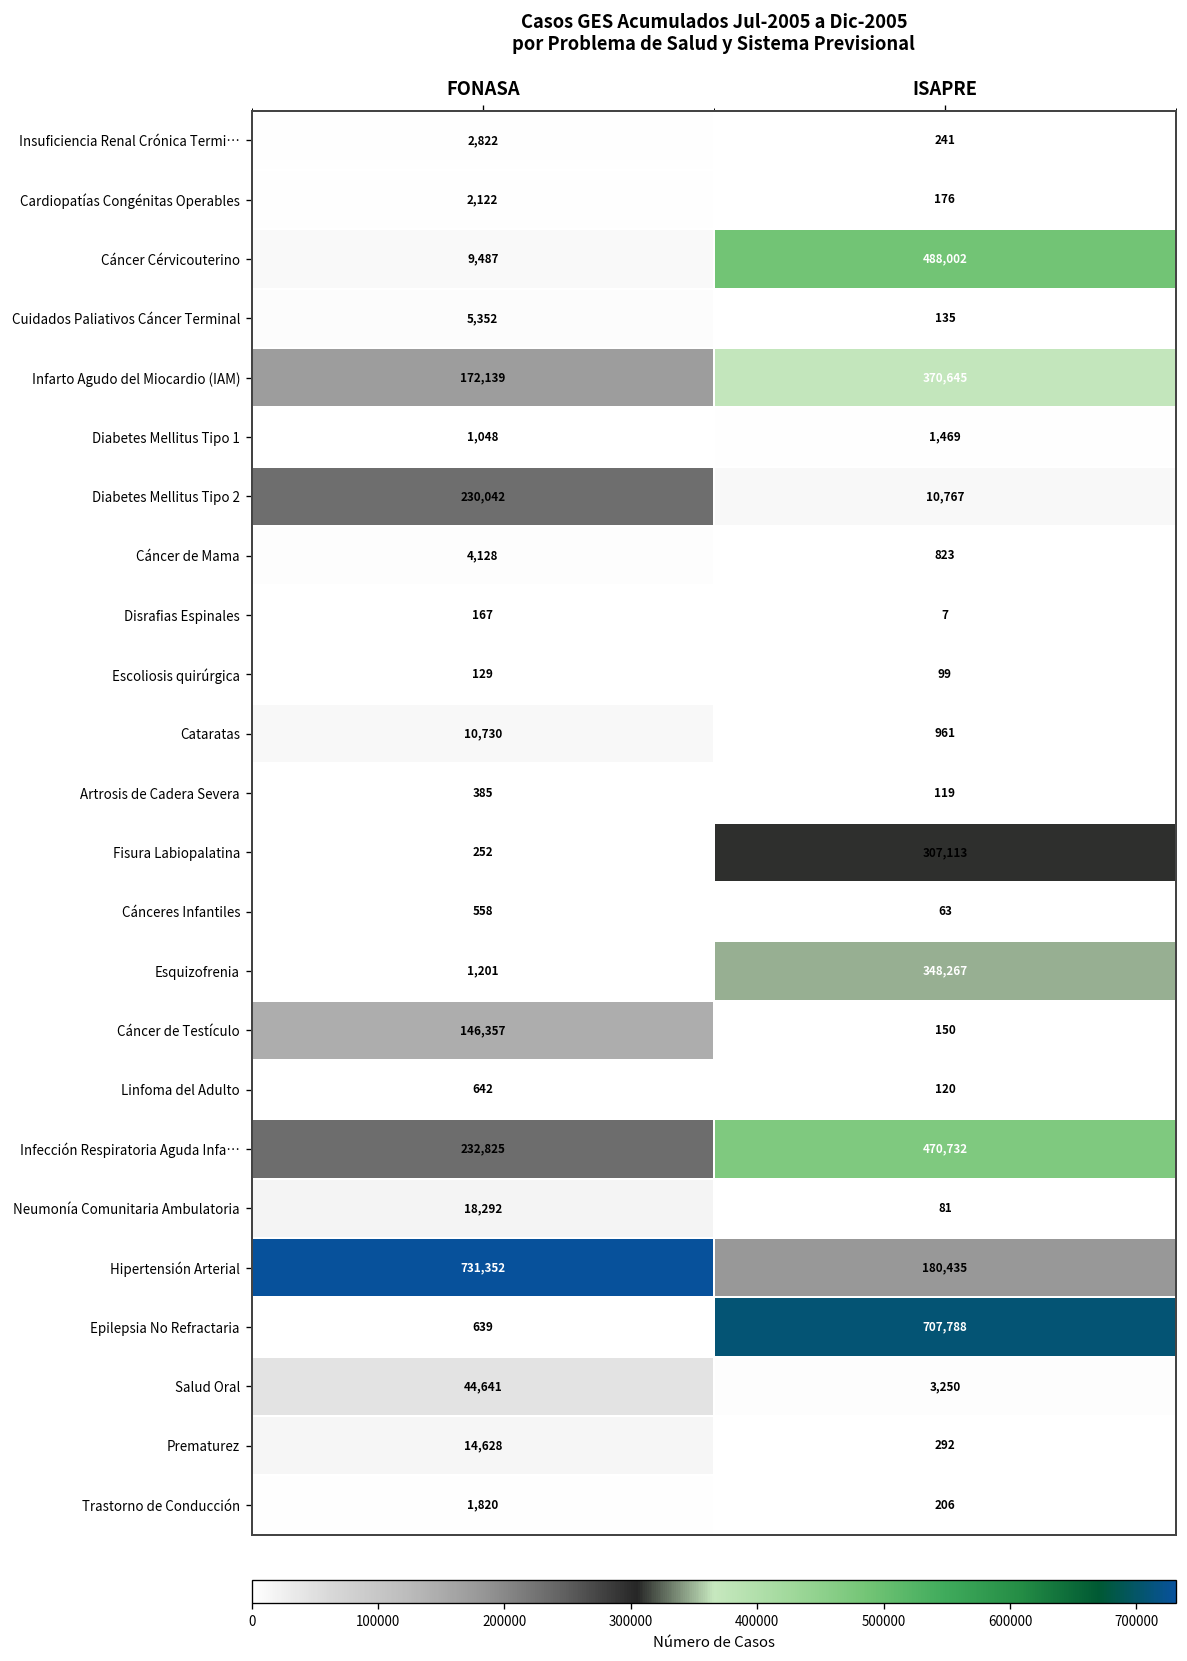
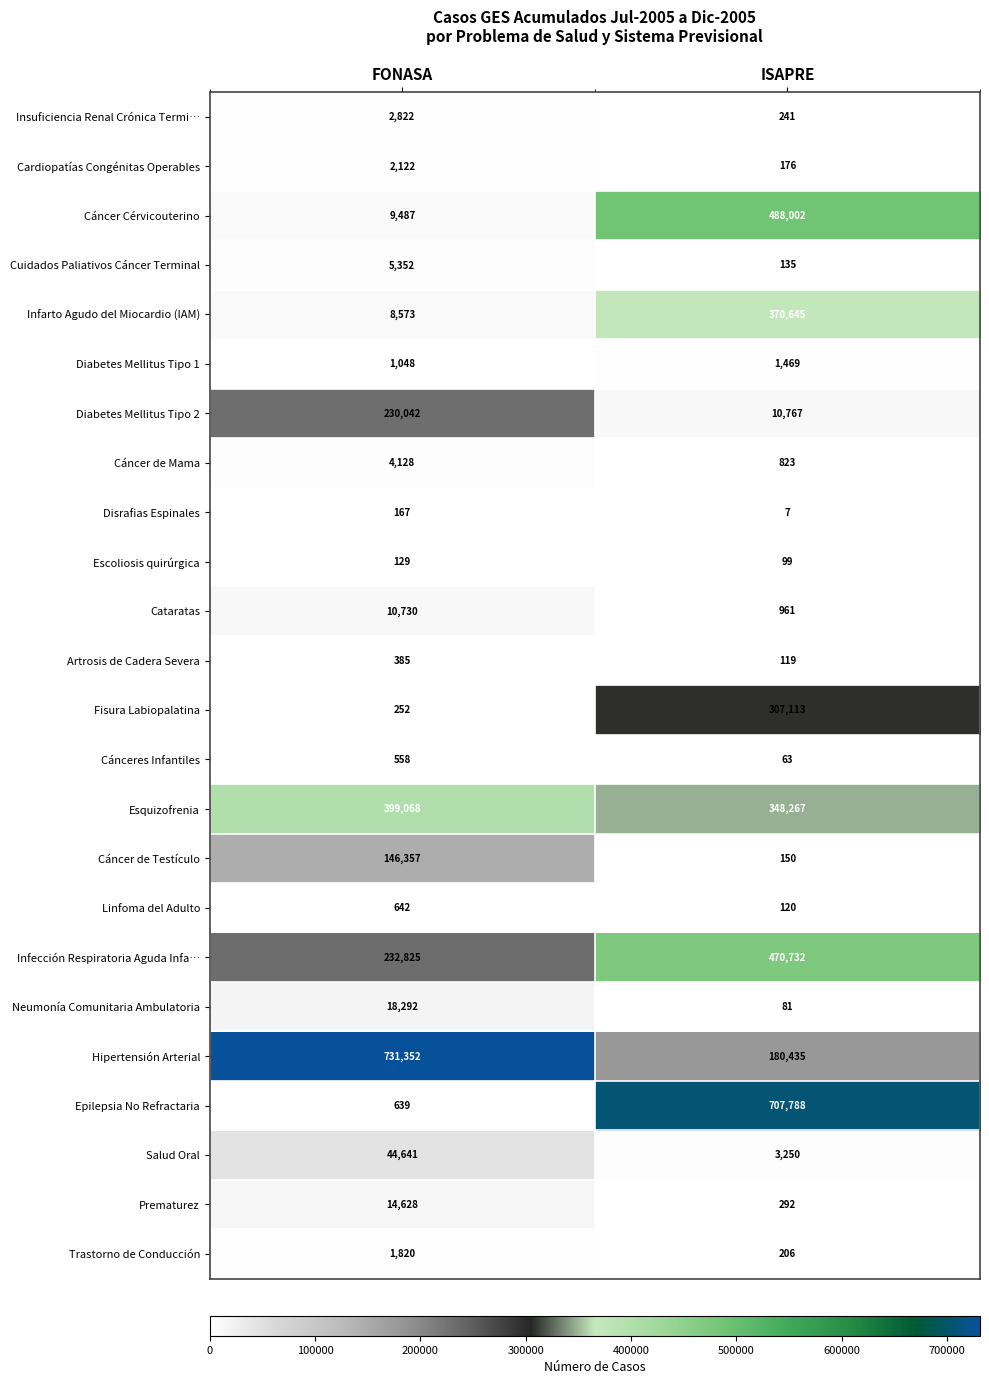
  {
    "Insuficiencia Renal Crónica Termi…": {
      "FONASA": "2,822",
      "ISAPRE": "241"
    },
    "Cardiopatías Congénitas Operables": {
      "FONASA": "2,122",
      "ISAPRE": "176"
    },
    "Cáncer Cérvicouterino": {
      "FONASA": "9,487",
      "ISAPRE": "488,002"
    },
    "Cuidados Paliativos Cáncer Terminal": {
      "FONASA": "5,352",
      "ISAPRE": "135"
    },
    "Infarto Agudo del Miocardio (IAM)": {
-     "FONASA": "172,139",
+     "FONASA": "8,573",
      "ISAPRE": "370,645"
    },
    "Diabetes Mellitus Tipo 1": {
      "FONASA": "1,048",
      "ISAPRE": "1,469"
    },
    "Diabetes Mellitus Tipo 2": {
      "FONASA": "230,042",
      "ISAPRE": "10,767"
    },
    "Cáncer de Mama": {
      "FONASA": "4,128",
      "ISAPRE": "823"
    },
    "Disrafias Espinales": {
      "FONASA": "167",
      "ISAPRE": "7"
    },
    "Escoliosis quirúrgica": {
      "FONASA": "129",
      "ISAPRE": "99"
    },
    "Cataratas": {
      "FONASA": "10,730",
      "ISAPRE": "961"
    },
    "Artrosis de Cadera Severa": {
      "FONASA": "385",
      "ISAPRE": "119"
    },
    "Fisura Labiopalatina": {
      "FONASA": "252"
    },
    "Cánceres Infantiles": {
      "FONASA": "558",
      "ISAPRE": "63"
    },
    "Esquizofrenia": {
-     "FONASA": "1,201",
+     "FONASA": "399,068",
      "ISAPRE": "348,267"
    },
    "Cáncer de Testículo": {
      "FONASA": "146,357",
      "ISAPRE": "150"
    },
    "Linfoma del Adulto": {
      "FONASA": "642",
      "ISAPRE": "120"
    },
    "Infección Respiratoria Aguda Infa…": {
      "FONASA": "232,825",
      "ISAPRE": "470,732"
    },
    "Neumonía Comunitaria Ambulatoria": {
      "FONASA": "18,292",
      "ISAPRE": "81"
    },
    "Hipertensión Arterial": {
      "FONASA": "731,352",
      "ISAPRE": "180,435"
    },
    "Epilepsia No Refractaria": {
      "FONASA": "639",
      "ISAPRE": "707,788"
    },
    "Salud Oral": {
      "FONASA": "44,641",
      "ISAPRE": "3,250"
    },
    "Prematurez": {
      "FONASA": "14,628",
      "ISAPRE": "292"
    },
    "Trastorno de Conducción": {
      "FONASA": "1,820",
      "ISAPRE": "206"
    }
  }
